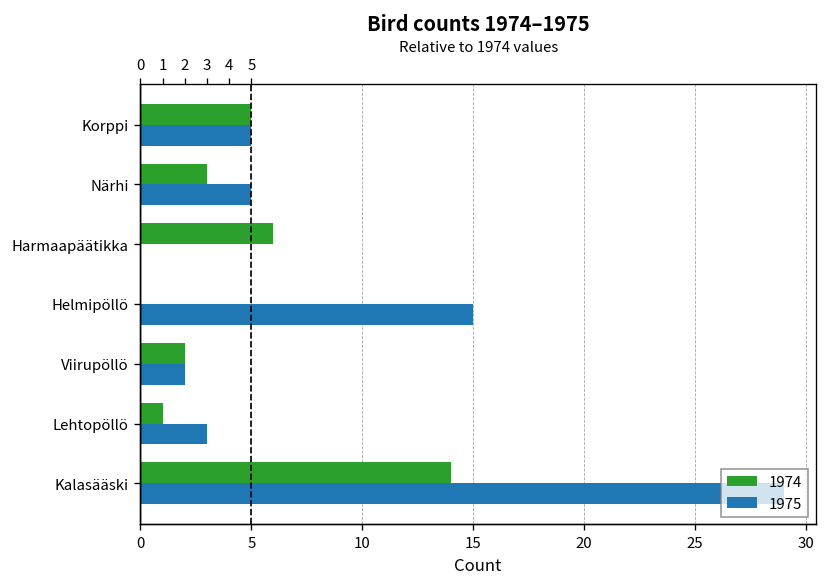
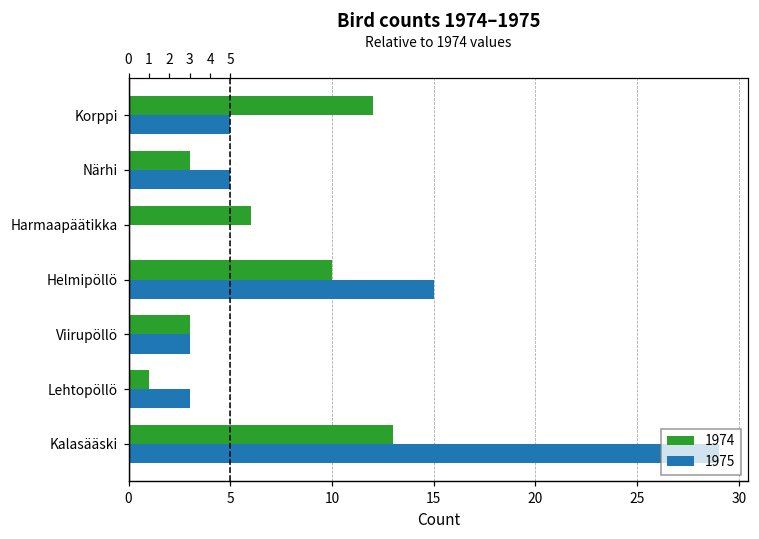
  {
    "1974": {
-     "Korppi": 5,
+     "Korppi": 12,
      "Närhi": 3,
      "Harmaapäätikka": 6,
-     "Helmipöllö": 0,
-     "Viirupöllö": 2,
+     "Helmipöllö": 10,
+     "Viirupöllö": 3,
      "Lehtopöllö": 1,
-     "Kalasääski": 14
+     "Kalasääski": 13
    },
    "1975": {
      "Korppi": 5,
      "Närhi": 5,
      "Harmaapäätikka": 0,
      "Helmipöllö": 15,
-     "Viirupöllö": 2,
+     "Viirupöllö": 3,
      "Lehtopöllö": 3
    }
  }
